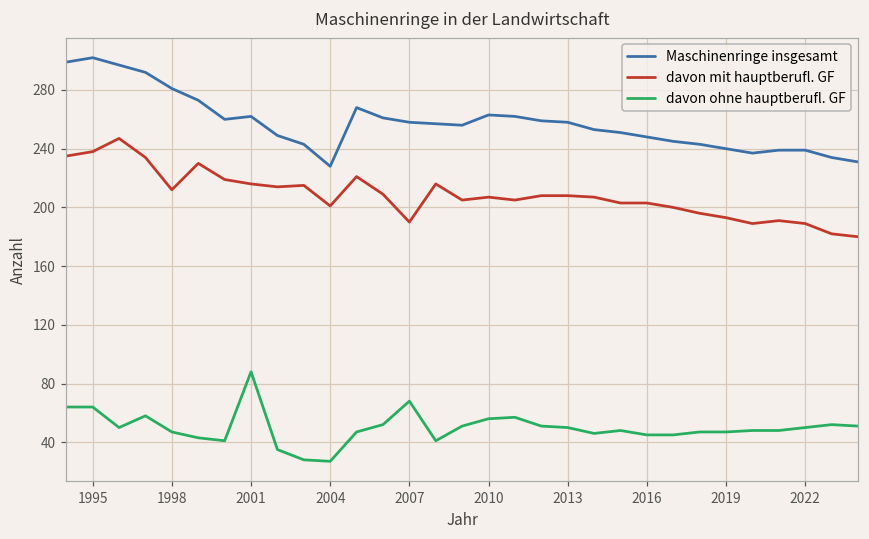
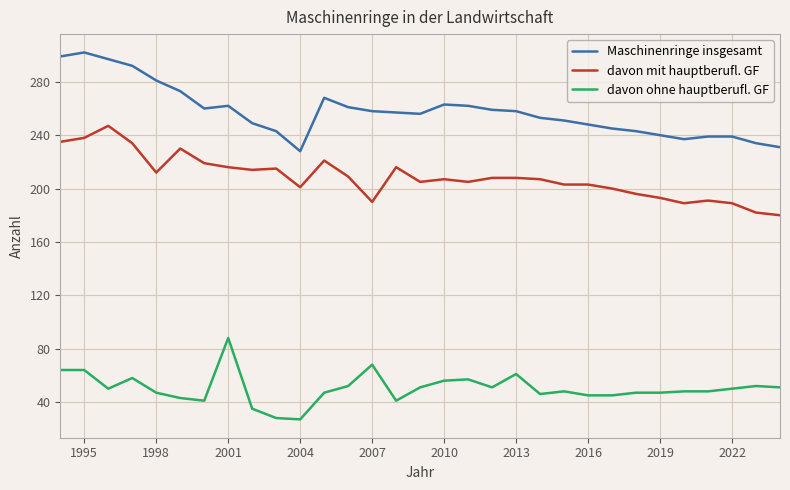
  {
    "Maschinenringe insgesamt": {
      "1995": 302,
      "1998": 281,
      "2001": 262,
      "2004": 228,
      "2007": 258,
      "2010": 263,
      "2013": 258,
      "2016": 248,
      "2019": 240,
      "2022": 239
    },
    "davon mit hauptberufl. GF": {
      "1995": 238,
      "1998": 212,
      "2001": 216,
      "2004": 201,
      "2007": 190,
      "2010": 207,
      "2013": 208,
      "2016": 203,
      "2019": 193,
      "2022": 189
    },
    "davon ohne hauptberufl. GF": {
      "1995": 64,
      "1998": 47,
      "2001": 88,
      "2004": 27,
      "2007": 68,
      "2010": 56,
-     "2013": 50,
+     "2013": 61,
      "2016": 45,
      "2019": 47,
      "2022": 50
    }
  }
